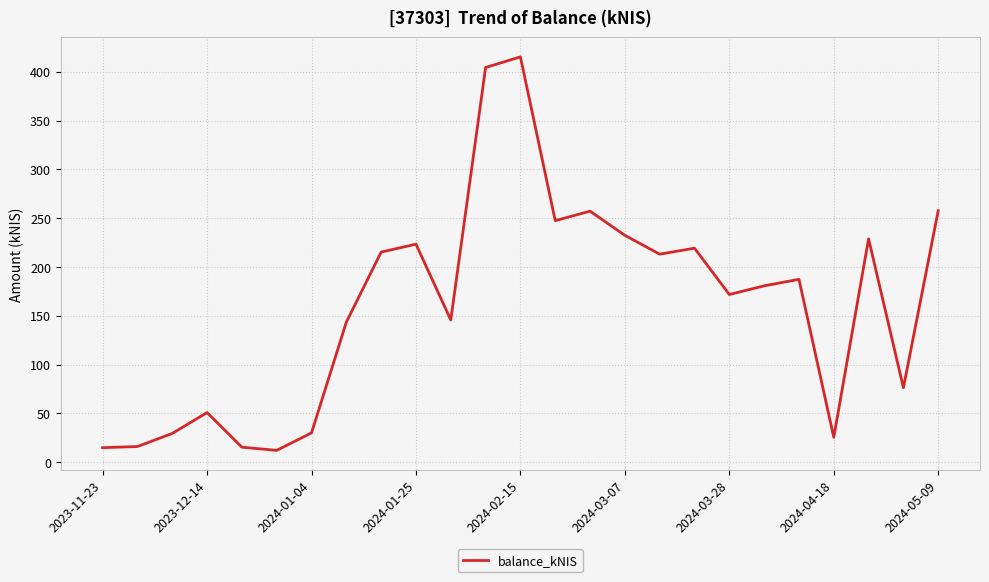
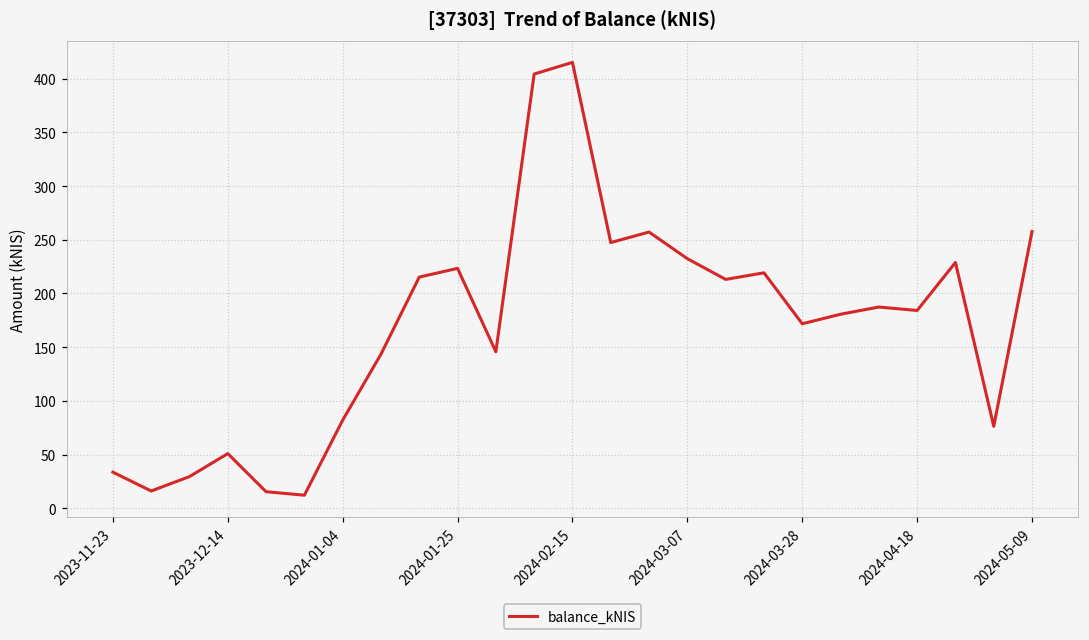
  {
-   "2023-11-23": 10,
+   "2023-11-23": 30,
    "2023-12-14": 50,
-   "2024-01-04": 30,
+   "2024-01-04": 80,
    "2024-01-25": 220,
    "2024-02-15": 420,
    "2024-03-07": 230,
    "2024-03-28": 170,
-   "2024-04-18": 30,
+   "2024-04-18": 180,
    "2024-05-09": 260
  }
